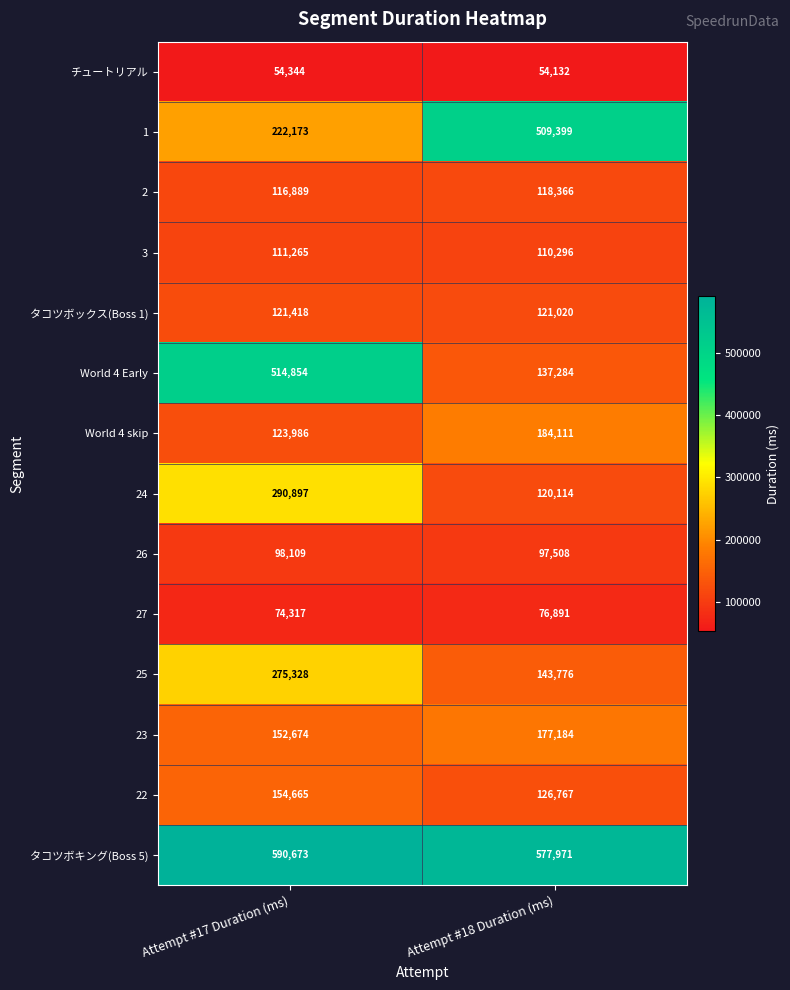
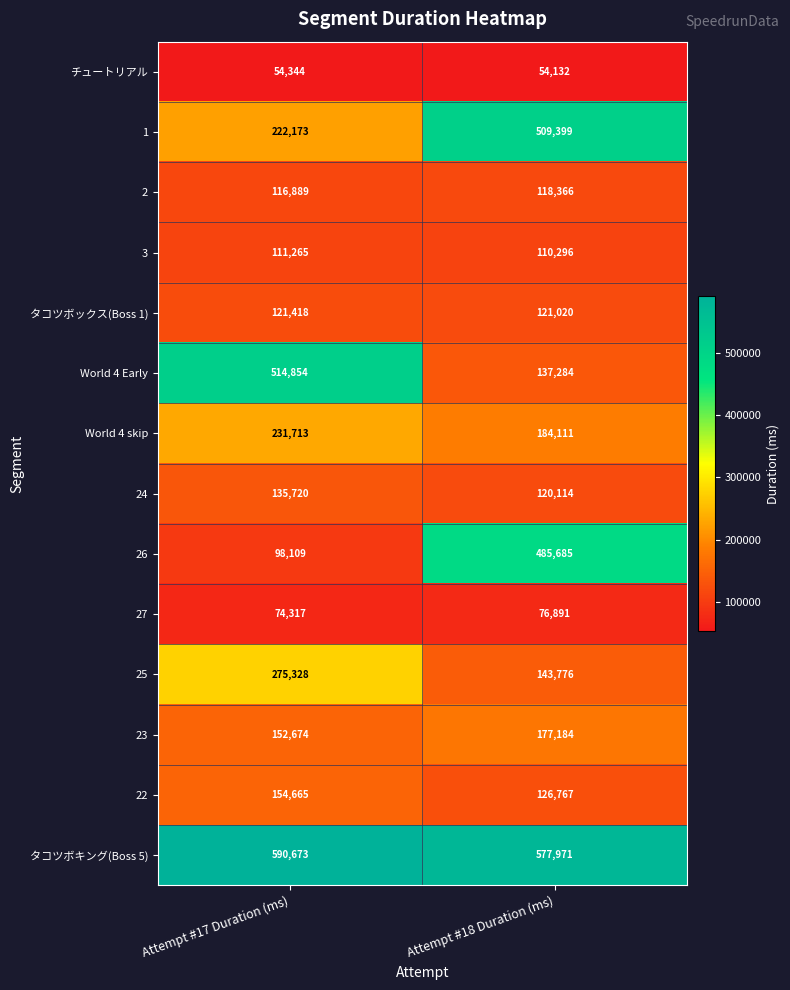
  {
    "チュートリアル": {
      "Attempt #17 Duration (ms)": "54,344",
      "Attempt #18 Duration (ms)": "54,132"
    },
    "1": {
      "Attempt #17 Duration (ms)": "222,173",
      "Attempt #18 Duration (ms)": "509,399"
    },
    "2": {
      "Attempt #17 Duration (ms)": "116,889",
      "Attempt #18 Duration (ms)": "118,366"
    },
    "3": {
      "Attempt #17 Duration (ms)": "111,265",
      "Attempt #18 Duration (ms)": "110,296"
    },
    "タコツボックス(Boss 1)": {
      "Attempt #17 Duration (ms)": "121,418",
      "Attempt #18 Duration (ms)": "121,020"
    },
    "World 4 Early": {
      "Attempt #17 Duration (ms)": "514,854",
      "Attempt #18 Duration (ms)": "137,284"
    },
    "World 4 skip": {
-     "Attempt #17 Duration (ms)": "123,986",
+     "Attempt #17 Duration (ms)": "231,713",
      "Attempt #18 Duration (ms)": "184,111"
    },
    "24": {
-     "Attempt #17 Duration (ms)": "290,897",
+     "Attempt #17 Duration (ms)": "135,720",
      "Attempt #18 Duration (ms)": "120,114"
    },
    "26": {
      "Attempt #17 Duration (ms)": "98,109",
-     "Attempt #18 Duration (ms)": "97,508"
+     "Attempt #18 Duration (ms)": "485,685"
    },
    "27": {
      "Attempt #17 Duration (ms)": "74,317",
      "Attempt #18 Duration (ms)": "76,891"
    },
    "25": {
      "Attempt #17 Duration (ms)": "275,328",
      "Attempt #18 Duration (ms)": "143,776"
    },
    "23": {
      "Attempt #17 Duration (ms)": "152,674",
      "Attempt #18 Duration (ms)": "177,184"
    },
    "22": {
      "Attempt #17 Duration (ms)": "154,665",
      "Attempt #18 Duration (ms)": "126,767"
    },
    "タコツボキング(Boss 5)": {
      "Attempt #17 Duration (ms)": "590,673",
      "Attempt #18 Duration (ms)": "577,971"
    }
  }
